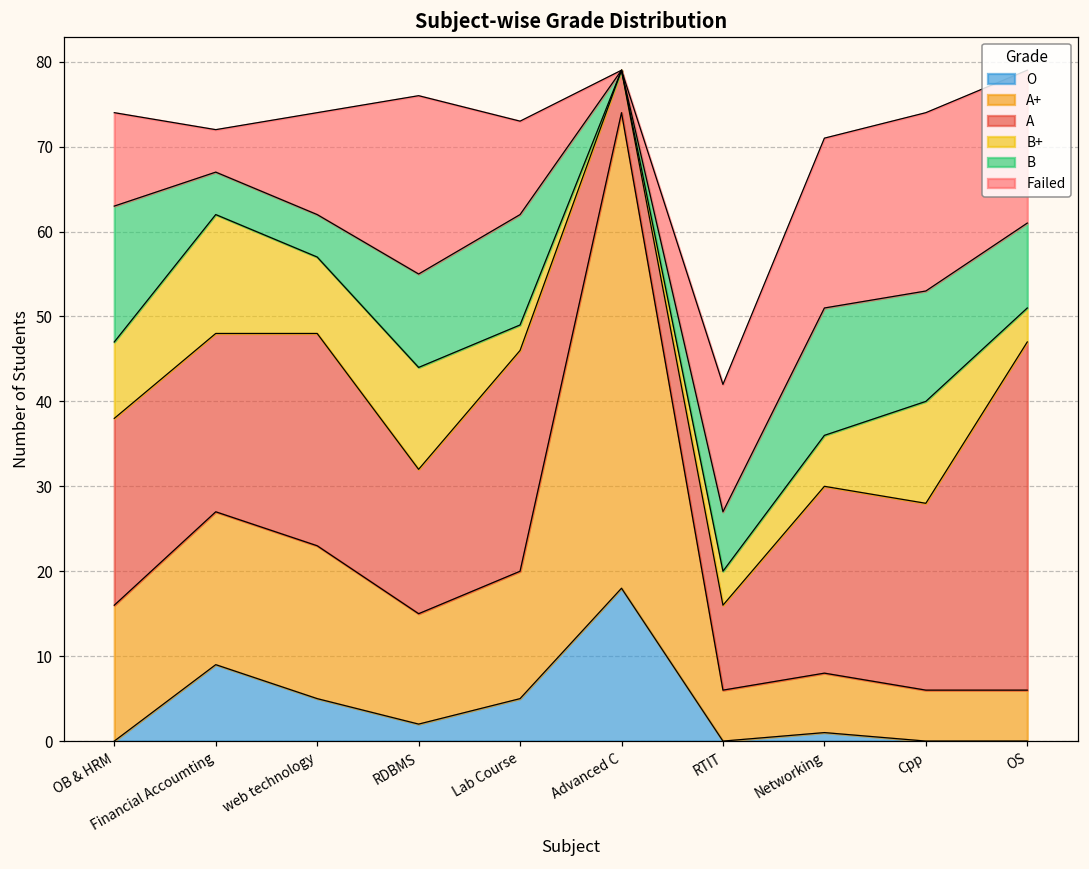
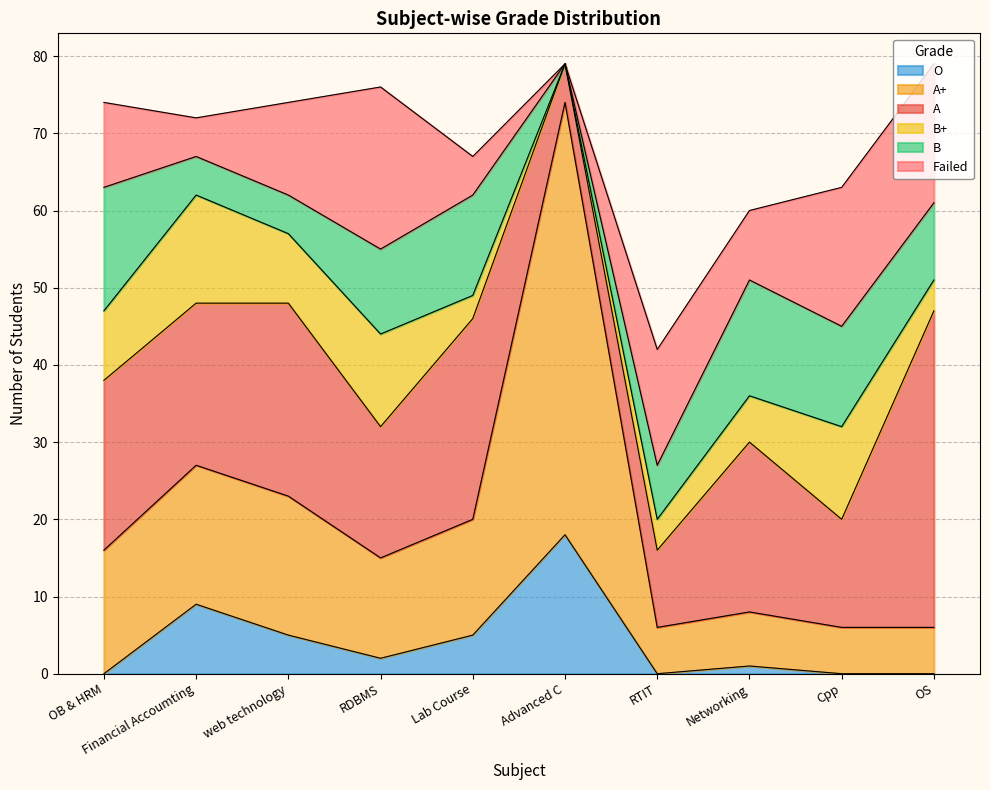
  {
    "O": {
      "OB & HRM": 0,
      "Financial Accoumting": 9,
      "web technology": 5,
      "RDBMS": 2,
      "Lab Course": 5,
      "Advanced C": 18,
      "RTIT": 0,
      "Networking": 1,
      "Cpp": 0,
      "OS": 0
    },
    "A": {
      "OB & HRM": 22,
      "Financial Accoumting": 21,
      "web technology": 25,
      "RDBMS": 17,
      "Lab Course": 26,
      "RTIT": 10,
      "Networking": 22,
-     "Cpp": 22,
+     "Cpp": 14,
      "OS": 41
    },
    "B": {
      "OB & HRM": 16,
      "Financial Accoumting": 5,
      "web technology": 5,
      "RDBMS": 11,
      "Lab Course": 13,
      "RTIT": 7,
      "Networking": 15,
      "Cpp": 13,
      "OS": 10
    },
    "Failed": {
      "OB & HRM": 11,
      "Financial Accoumting": 5,
      "web technology": 12,
      "RDBMS": 21,
-     "Lab Course": 11,
+     "Lab Course": 5,
      "RTIT": 15,
-     "Networking": 20,
-     "Cpp": 21
+     "Networking": 9,
+     "Cpp": 18
    }
  }
